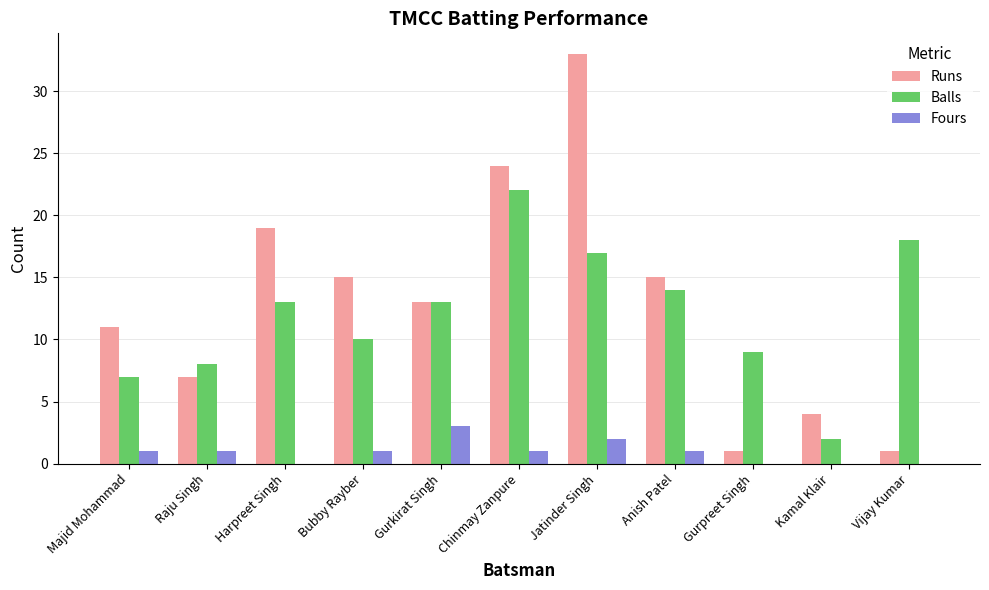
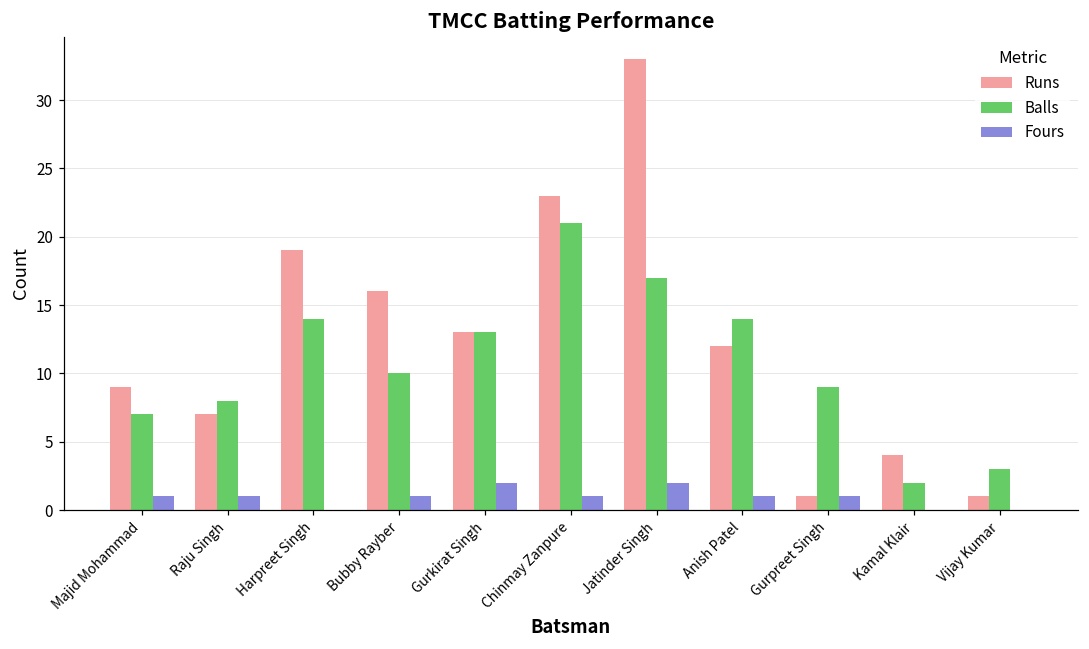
  {
    "Runs": {
-     "Majid Mohammad": 11,
+     "Majid Mohammad": 9,
      "Raju Singh": 7,
      "Harpreet Singh": 19,
-     "Bubby Rayber": 15,
+     "Bubby Rayber": 16,
      "Gurkirat Singh": 13,
-     "Chinmay Zanpure": 24,
+     "Chinmay Zanpure": 23,
      "Jatinder Singh": 33,
-     "Anish Patel": 15,
+     "Anish Patel": 12,
      "Gurpreet Singh": 1,
      "Kamal Klair": 4,
      "Vijay Kumar": 1
    },
    "Balls": {
      "Majid Mohammad": 7,
      "Raju Singh": 8,
-     "Harpreet Singh": 13,
+     "Harpreet Singh": 14,
      "Bubby Rayber": 10,
      "Gurkirat Singh": 13,
-     "Chinmay Zanpure": 22,
+     "Chinmay Zanpure": 21,
      "Jatinder Singh": 17,
      "Anish Patel": 14,
      "Gurpreet Singh": 9,
      "Kamal Klair": 2,
-     "Vijay Kumar": 18
+     "Vijay Kumar": 3
    },
    "Fours": {
      "Majid Mohammad": 1,
      "Raju Singh": 1,
      "Harpreet Singh": 0,
      "Bubby Rayber": 1,
-     "Gurkirat Singh": 3,
+     "Gurkirat Singh": 2,
      "Chinmay Zanpure": 1,
      "Jatinder Singh": 2,
      "Anish Patel": 1,
-     "Gurpreet Singh": 0,
+     "Gurpreet Singh": 1,
      "Kamal Klair": 0,
      "Vijay Kumar": 0
    }
  }
